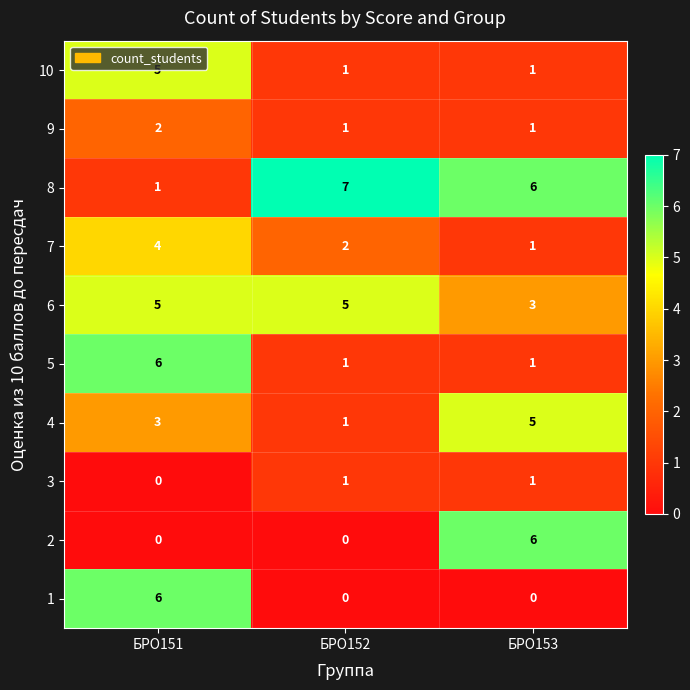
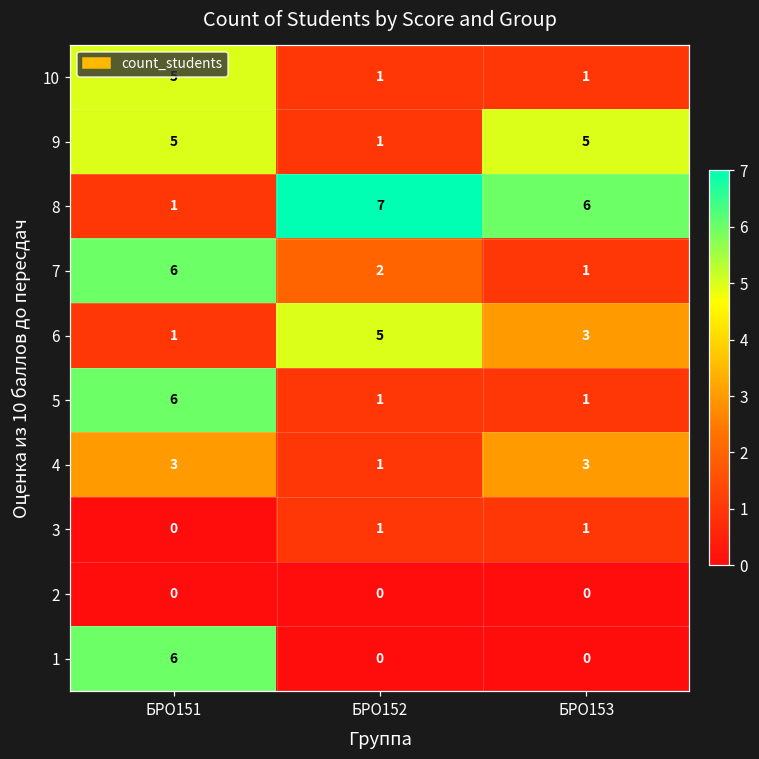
  {
    "10": {
      "БРО152": 1,
      "БРО153": 1
    },
    "9": {
-     "БРО151": 2,
+     "БРО151": 5,
      "БРО152": 1,
-     "БРО153": 1
+     "БРО153": 5
    },
    "8": {
      "БРО151": 1,
      "БРО152": 7,
      "БРО153": 6
    },
    "7": {
-     "БРО151": 4,
+     "БРО151": 6,
      "БРО152": 2,
      "БРО153": 1
    },
    "6": {
-     "БРО151": 5,
+     "БРО151": 1,
      "БРО152": 5,
      "БРО153": 3
    },
    "5": {
      "БРО151": 6,
      "БРО152": 1,
      "БРО153": 1
    },
    "4": {
      "БРО151": 3,
      "БРО152": 1,
-     "БРО153": 5
+     "БРО153": 3
    },
    "3": {
      "БРО151": 0,
      "БРО152": 1,
      "БРО153": 1
    },
    "2": {
      "БРО151": 0,
      "БРО152": 0,
-     "БРО153": 6
+     "БРО153": 0
    },
    "1": {
      "БРО151": 6,
      "БРО152": 0,
      "БРО153": 0
    }
  }
